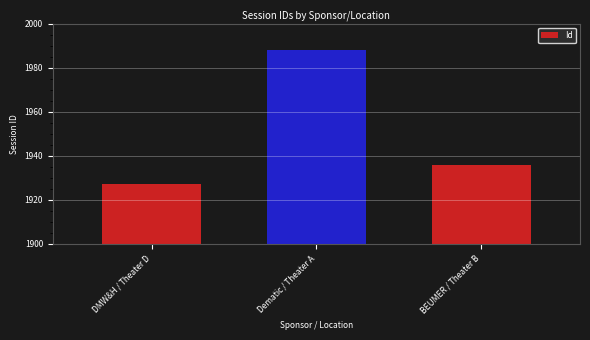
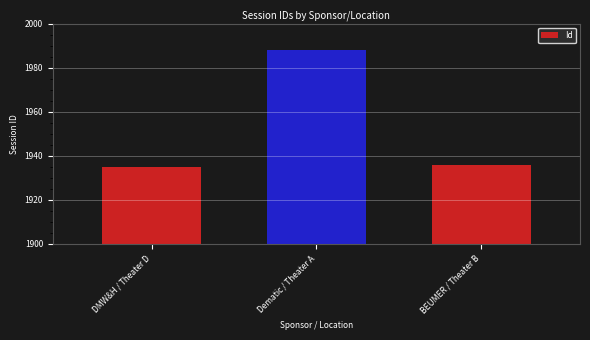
  {
-   "DMW&H / Theater D": 1927,
+   "DMW&H / Theater D": 1935,
    "Dematic / Theater A": 1988,
    "BEUMER / Theater B": 1936
  }
